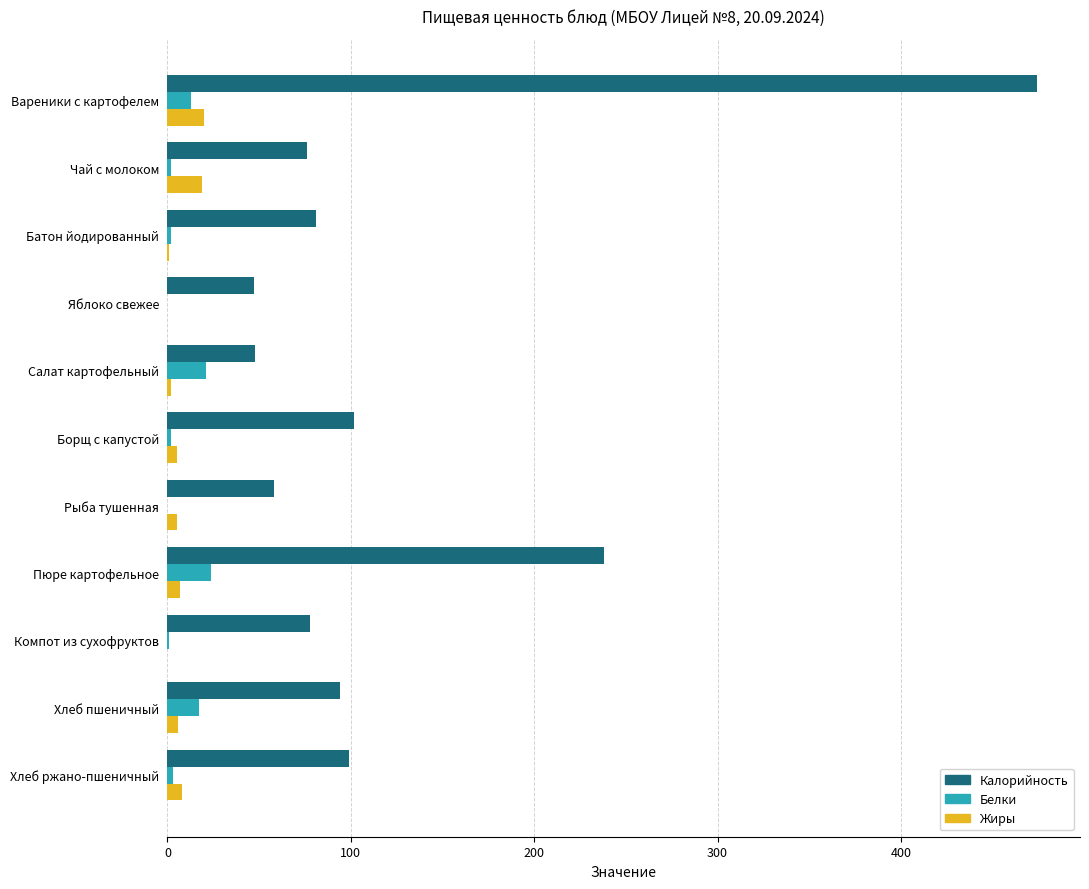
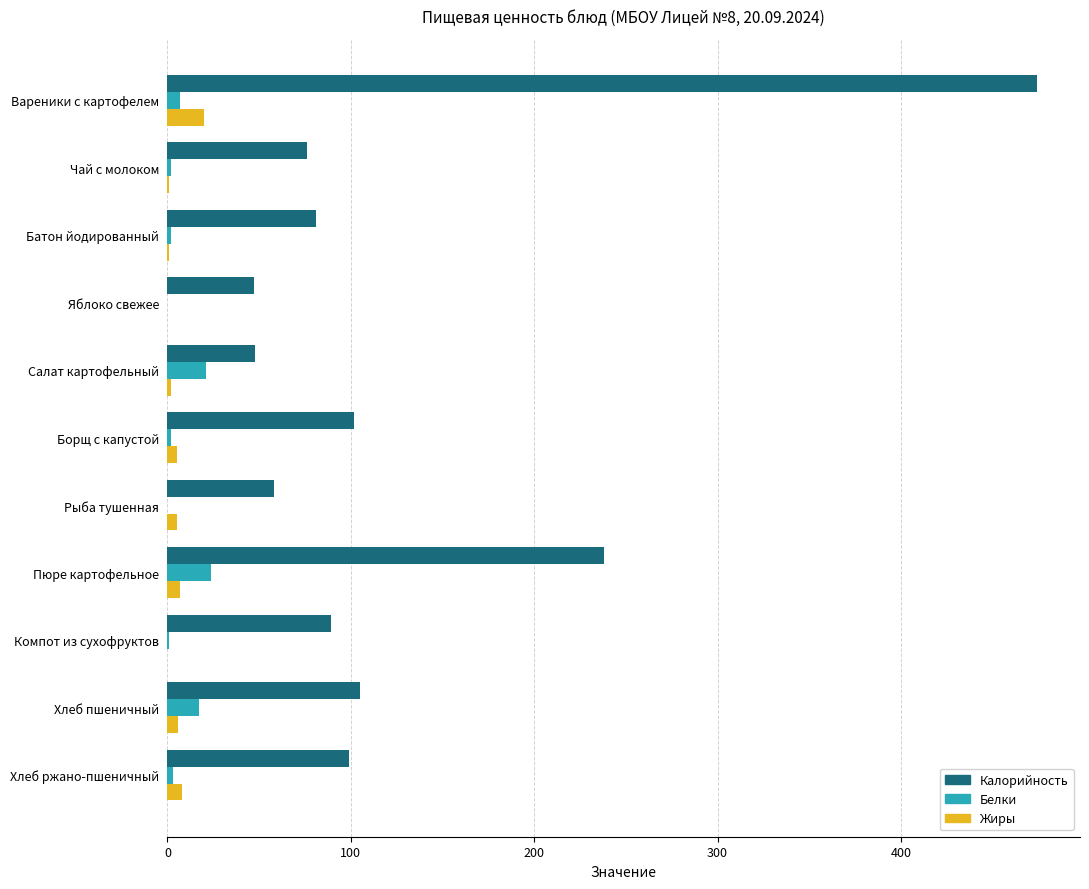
  {
    "Калорийность": {
      "Вареники с картофелем": 474,
      "Чай с молоком": 76,
      "Батон йодированный": 81,
      "Яблоко свежее": 47,
      "Салат картофельный": 48,
      "Борщ с капустой": 102,
      "Рыба тушенная": 58,
      "Пюре картофельное": 238,
-     "Компот из сухофруктов": 78,
-     "Хлеб пшеничный": 94,
+     "Компот из сухофруктов": 89,
+     "Хлеб пшеничный": 105,
      "Хлеб ржано-пшеничный": 99
    },
    "Белки": {
-     "Вареники с картофелем": 13,
+     "Вареники с картофелем": 7,
      "Чай с молоком": 2,
      "Батон йодированный": 2,
      "Яблоко свежее": 0,
      "Салат картофельный": 21,
      "Борщ с капустой": 2,
      "Рыба тушенная": 0,
      "Пюре картофельное": 24,
      "Хлеб пшеничный": 17,
      "Хлеб ржано-пшеничный": 3
    },
    "Жиры": {
      "Вареники с картофелем": 20,
-     "Чай с молоком": 19,
+     "Чай с молоком": 1,
      "Яблоко свежее": 0,
      "Салат картофельный": 2,
      "Борщ с капустой": 5,
      "Рыба тушенная": 5,
      "Пюре картофельное": 7,
      "Компот из сухофруктов": 0,
      "Хлеб пшеничный": 6,
      "Хлеб ржано-пшеничный": 8
    }
  }
